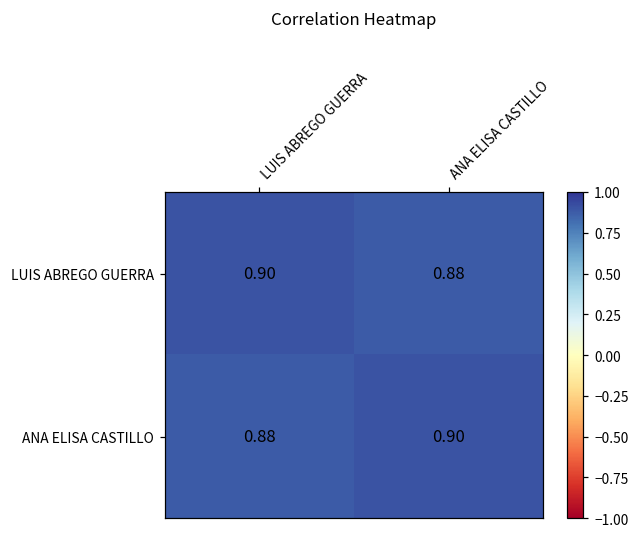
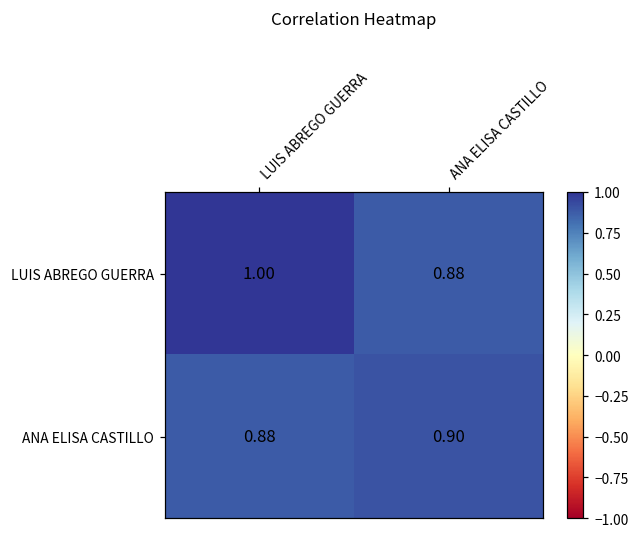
  {
    "LUIS ABREGO GUERRA": {
-     "LUIS ABREGO GUERRA": 0.90,
+     "LUIS ABREGO GUERRA": 1.00,
      "ANA ELISA CASTILLO": 0.88
    },
    "ANA ELISA CASTILLO": {
      "LUIS ABREGO GUERRA": 0.88,
      "ANA ELISA CASTILLO": 0.90
    }
  }
